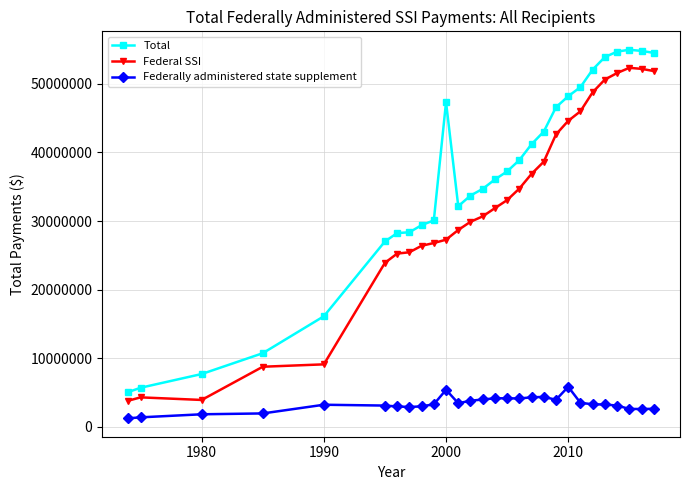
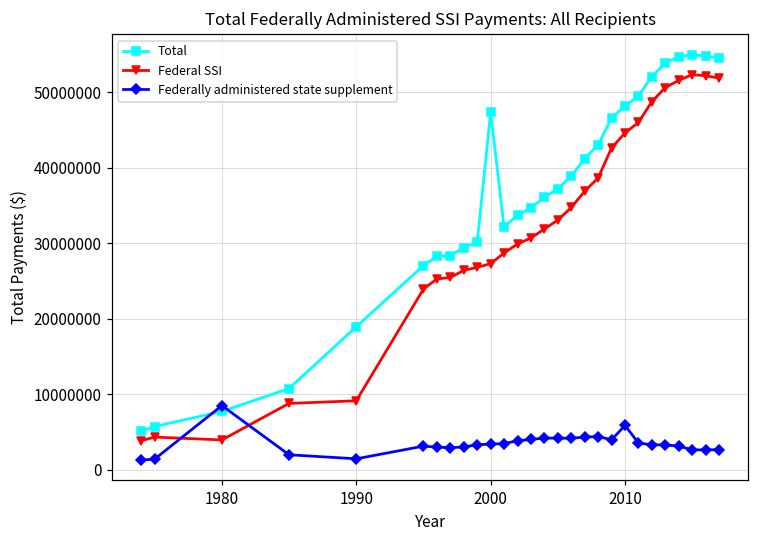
  {
    "Total": {
      "1980": 8000000,
-     "1990": 16000000,
+     "1990": 19000000,
      "2000": 47000000,
      "2010": 48000000
    },
    "Federal SSI": {
      "1980": 4000000,
      "1990": 9000000,
      "2000": 27000000,
      "2010": 45000000
    },
    "Federally administered state supplement": {
-     "1980": 2000000,
-     "1990": 3000000,
-     "2000": 5000000,
+     "1980": 8000000,
+     "1990": 1000000,
+     "2000": 3000000,
      "2010": 6000000
    }
  }
